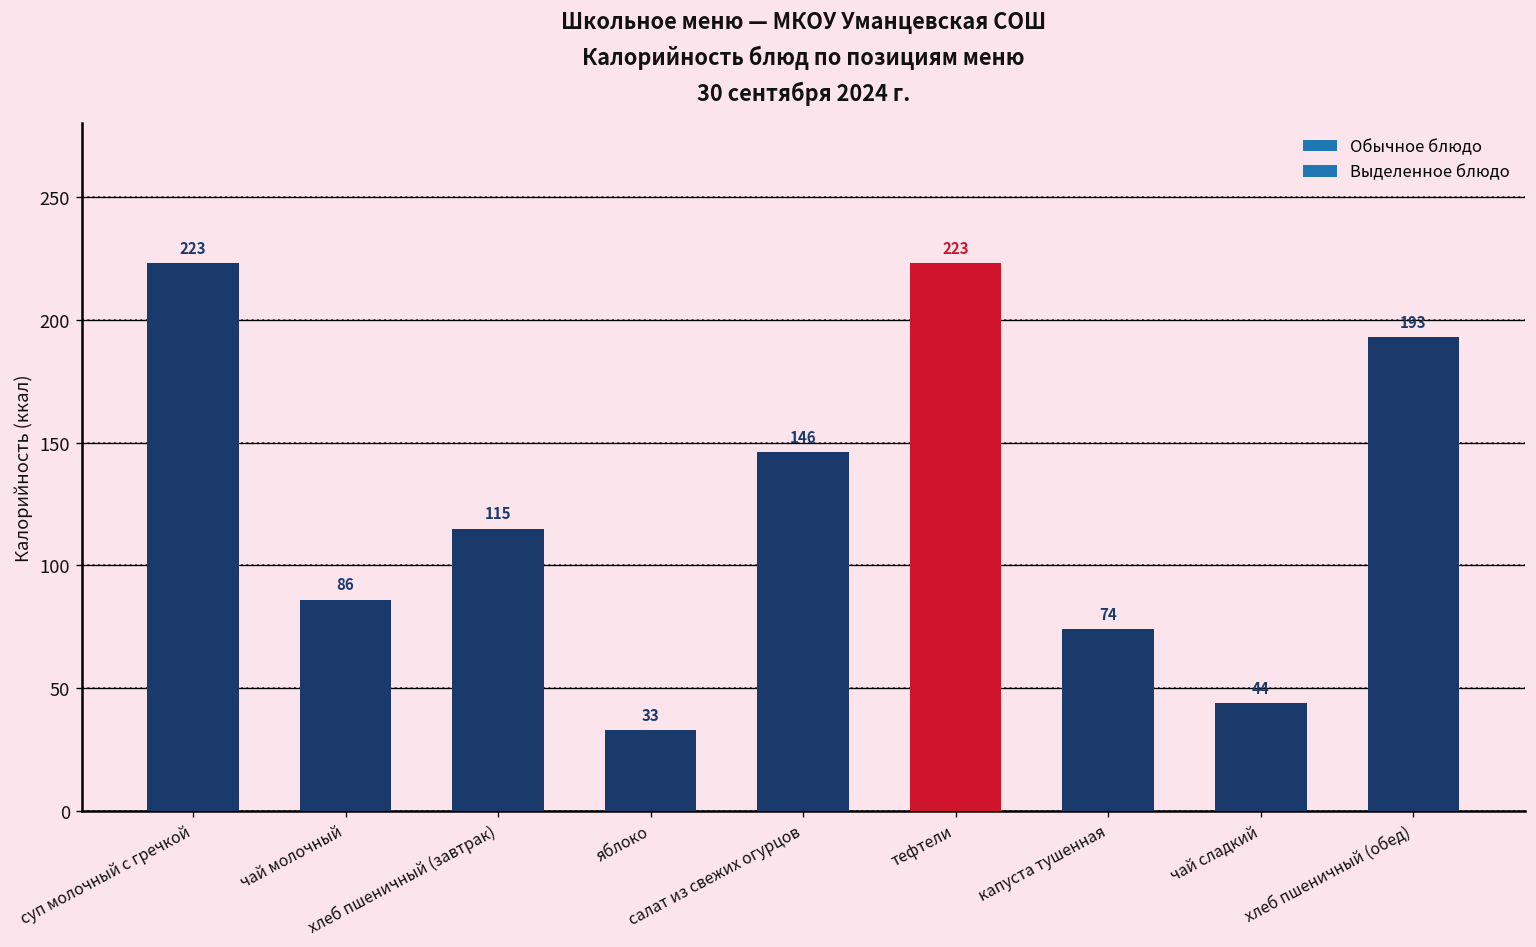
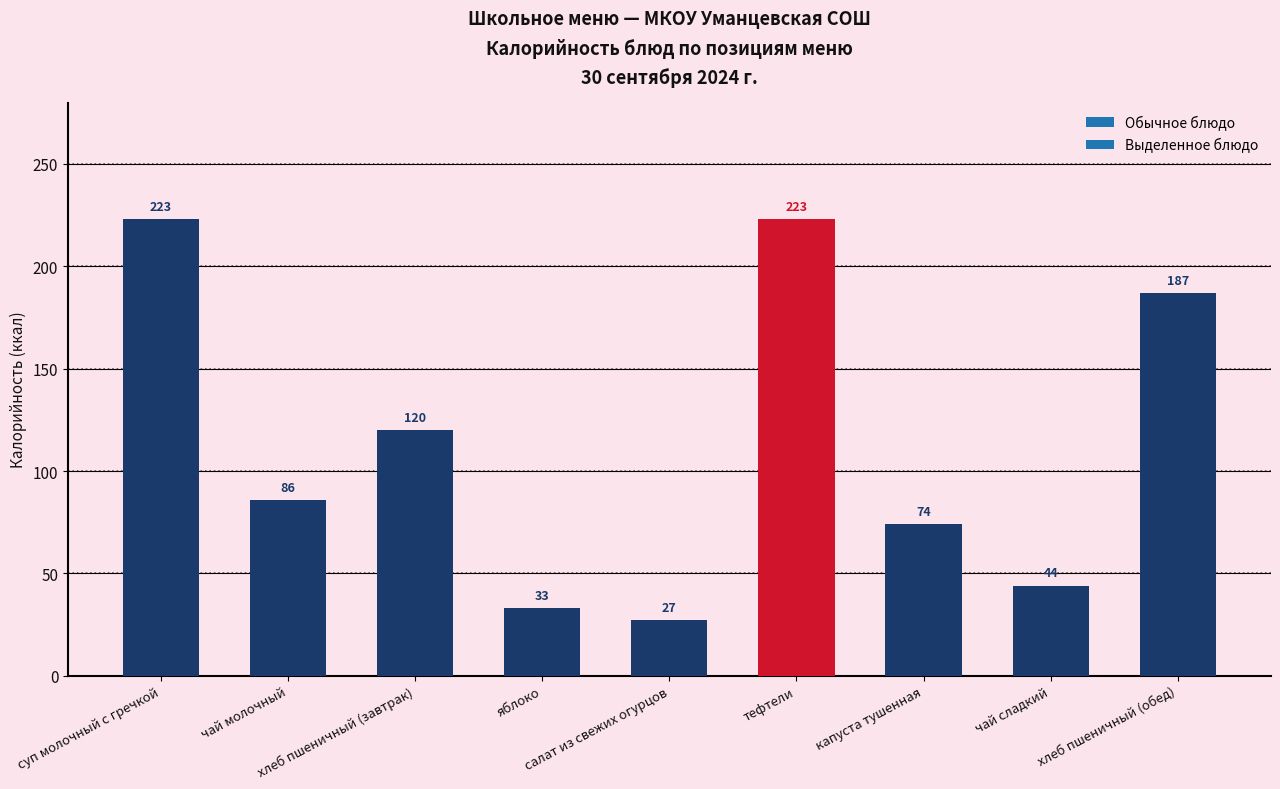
  {
    "суп молочный с гречкой": 223,
    "чай молочный": 86,
-   "хлеб пшеничный (завтрак)": 115,
+   "хлеб пшеничный (завтрак)": 120,
    "яблоко": 33,
-   "салат из свежих огурцов": 146,
+   "салат из свежих огурцов": 27,
    "тефтели": 223,
    "капуста тушенная": 74,
    "чай сладкий": 44,
-   "хлеб пшеничный (обед)": 193
+   "хлеб пшеничный (обед)": 187
  }
